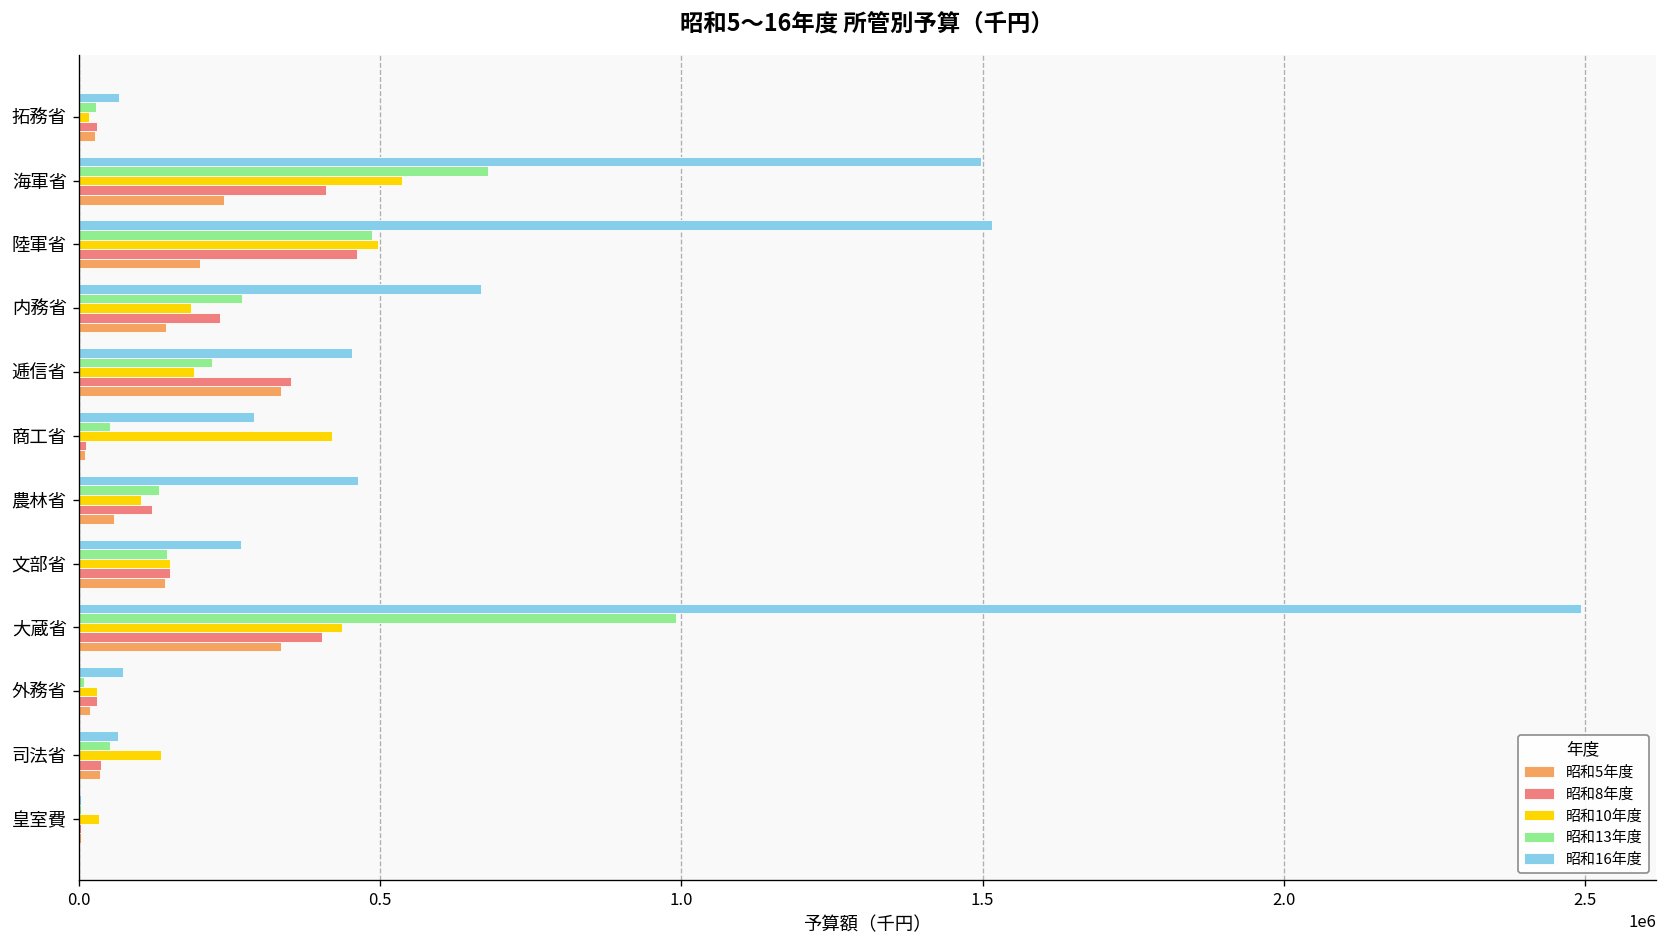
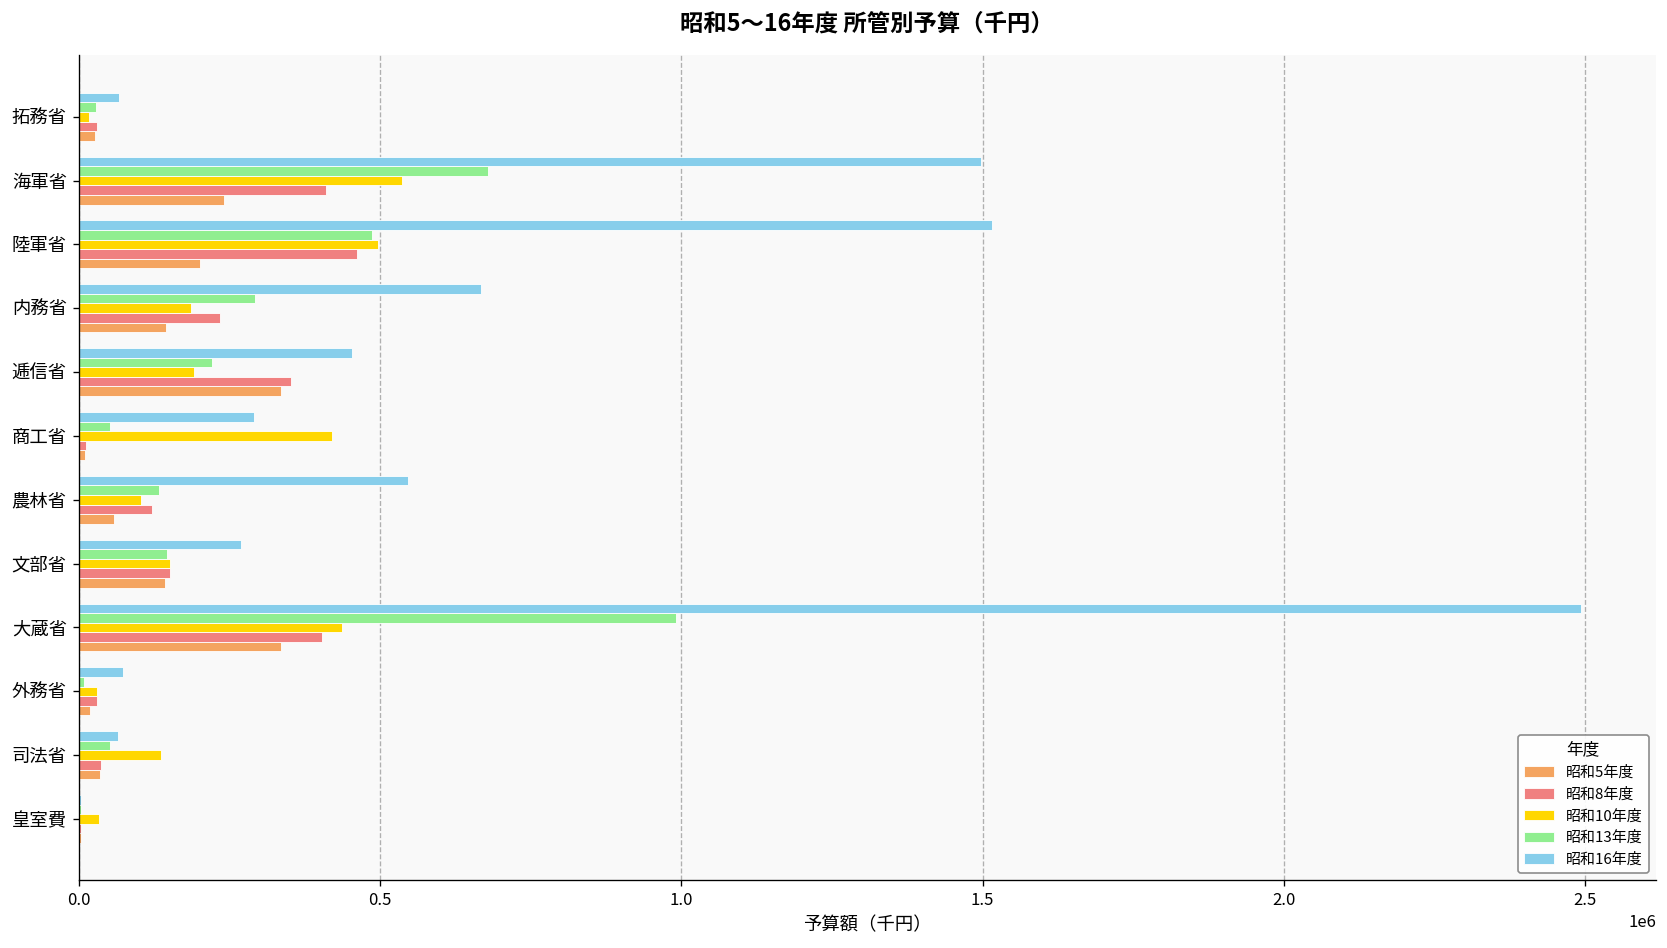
  {
    "昭和10年度": {
      "拓務省": 20000,
      "海軍省": 540000,
      "陸軍省": 500000,
      "内務省": 190000,
      "逓信省": 190000,
      "商工省": 420000,
      "農林省": 100000,
      "文部省": 150000,
      "大蔵省": 440000,
      "外務省": 30000,
      "司法省": 140000,
      "皇室費": 30000
    },
    "昭和13年度": {
      "拓務省": 30000,
      "海軍省": 680000,
      "陸軍省": 490000,
-     "内務省": 270000,
+     "内務省": 290000,
      "逓信省": 220000,
      "商工省": 50000,
      "農林省": 130000,
      "文部省": 150000,
      "大蔵省": 990000,
      "外務省": 10000,
      "司法省": 50000
    },
    "昭和16年度": {
      "拓務省": 70000,
      "海軍省": 1500000,
      "陸軍省": 1520000,
      "内務省": 670000,
      "逓信省": 450000,
      "商工省": 290000,
-     "農林省": 460000,
+     "農林省": 550000,
      "文部省": 270000,
      "大蔵省": 2490000,
      "外務省": 70000,
      "司法省": 70000
    }
  }
